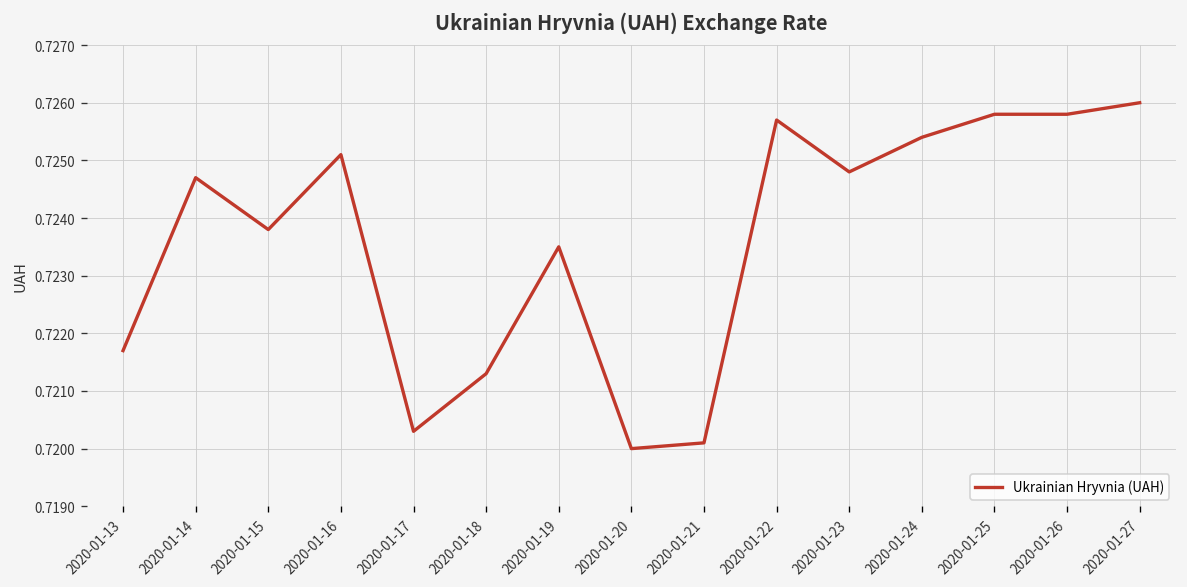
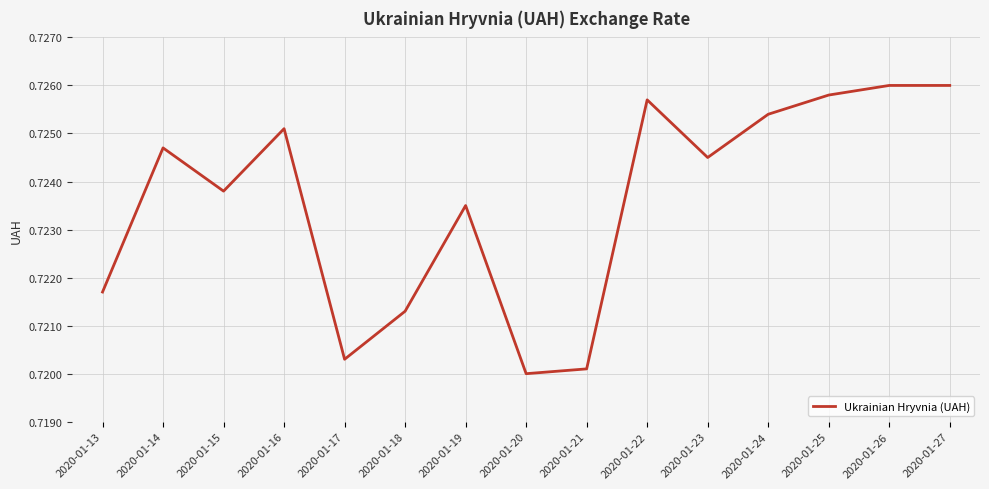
  {
    "2020-01-13": 0.7217,
    "2020-01-14": 0.7247,
    "2020-01-15": 0.7238,
    "2020-01-16": 0.7251,
    "2020-01-17": 0.7203,
    "2020-01-18": 0.7213,
    "2020-01-19": 0.7235,
    "2020-01-20": 0.7200,
    "2020-01-21": 0.7201,
    "2020-01-22": 0.7257,
-   "2020-01-23": 0.7248,
+   "2020-01-23": 0.7245,
    "2020-01-24": 0.7254,
    "2020-01-25": 0.7258,
-   "2020-01-26": 0.7258,
+   "2020-01-26": 0.7260,
    "2020-01-27": 0.7260
  }
